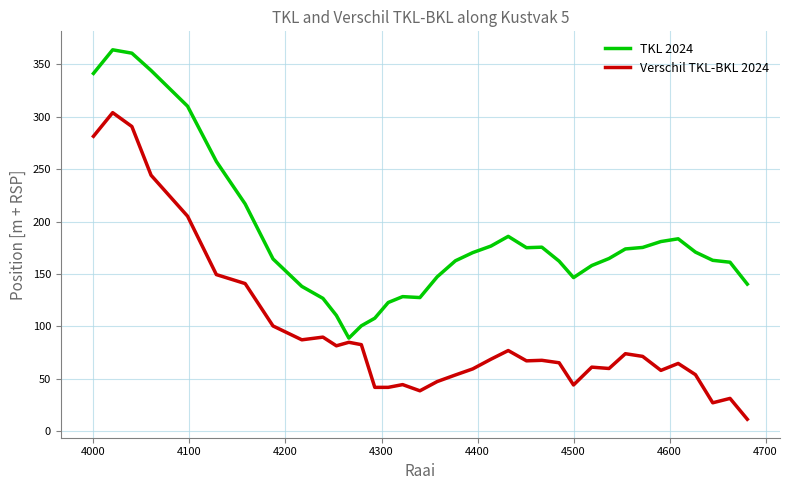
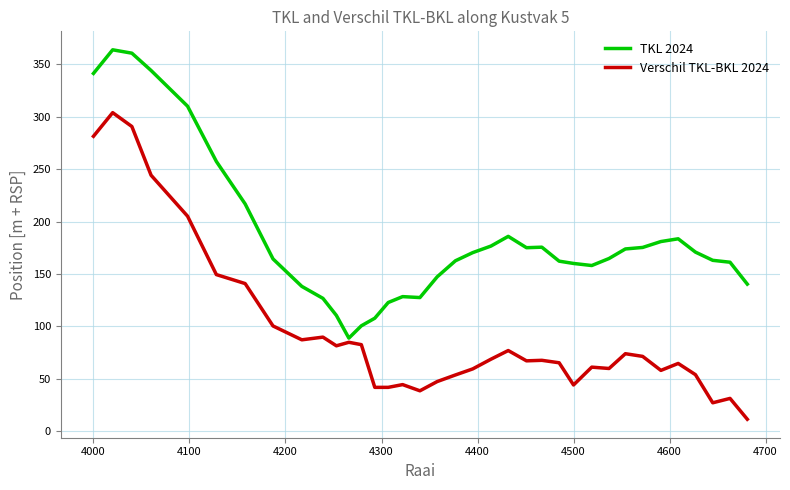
  {
    "TKL 2024": {
      "4000": 341,
-     "4500": 147
+     "4500": 160
    },
    "Verschil TKL-BKL 2024": {
      "4000": 281,
      "4500": 44
    }
  }
